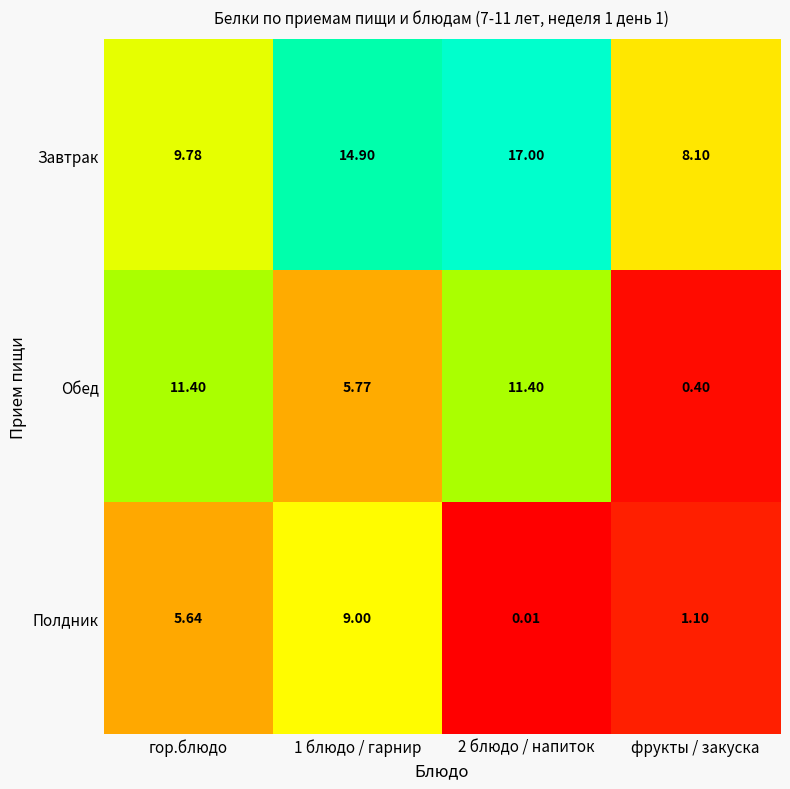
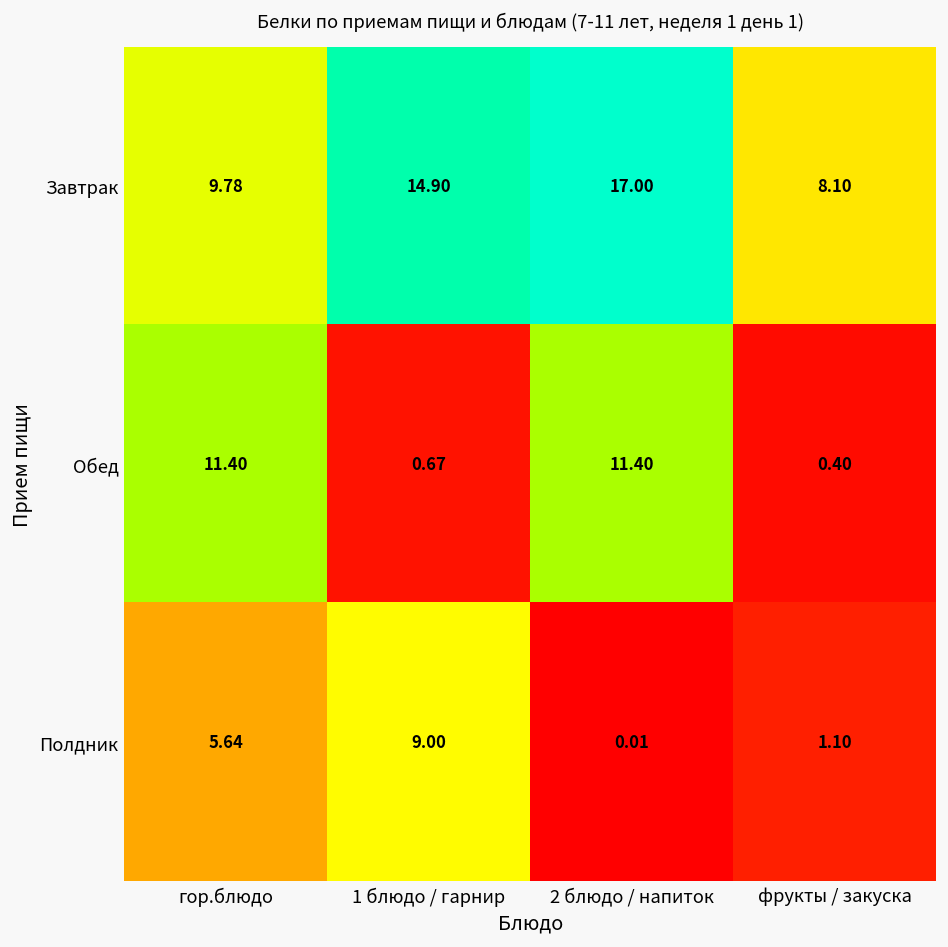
  {
    "Завтрак": {
      "гор.блюдо": 9.78,
      "1 блюдо / гарнир": 14.90,
      "2 блюдо / напиток": 17.00,
      "фрукты / закуска": 8.10
    },
    "Обед": {
      "гор.блюдо": 11.40,
-     "1 блюдо / гарнир": 5.77,
+     "1 блюдо / гарнир": 0.67,
      "2 блюдо / напиток": 11.40,
      "фрукты / закуска": 0.40
    },
    "Полдник": {
      "гор.блюдо": 5.64,
      "1 блюдо / гарнир": 9.00,
      "2 блюдо / напиток": 0.01,
      "фрукты / закуска": 1.10
    }
  }
